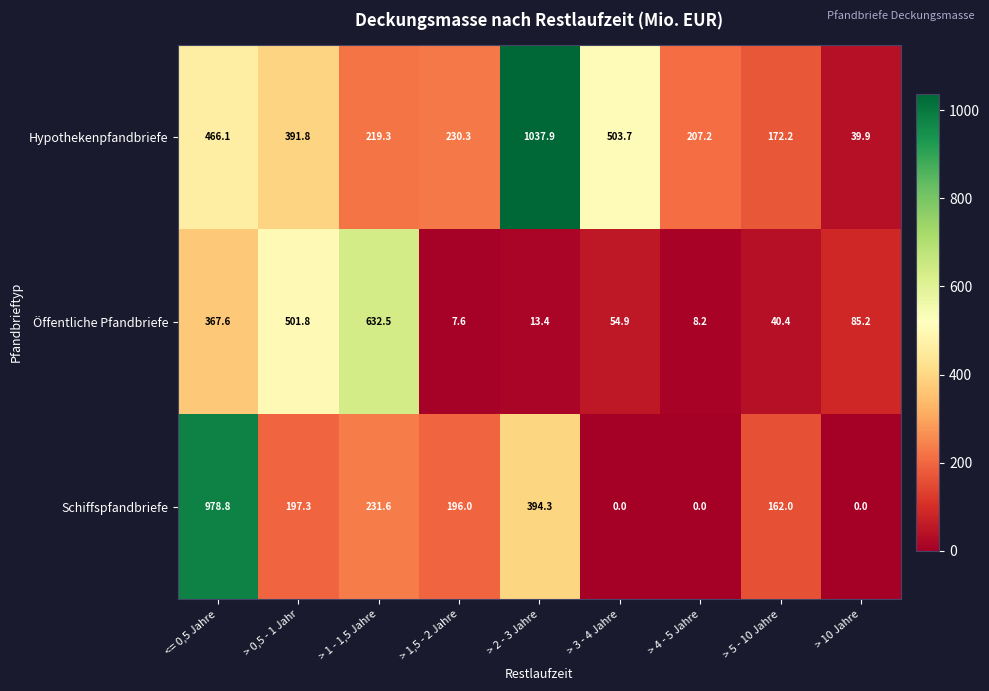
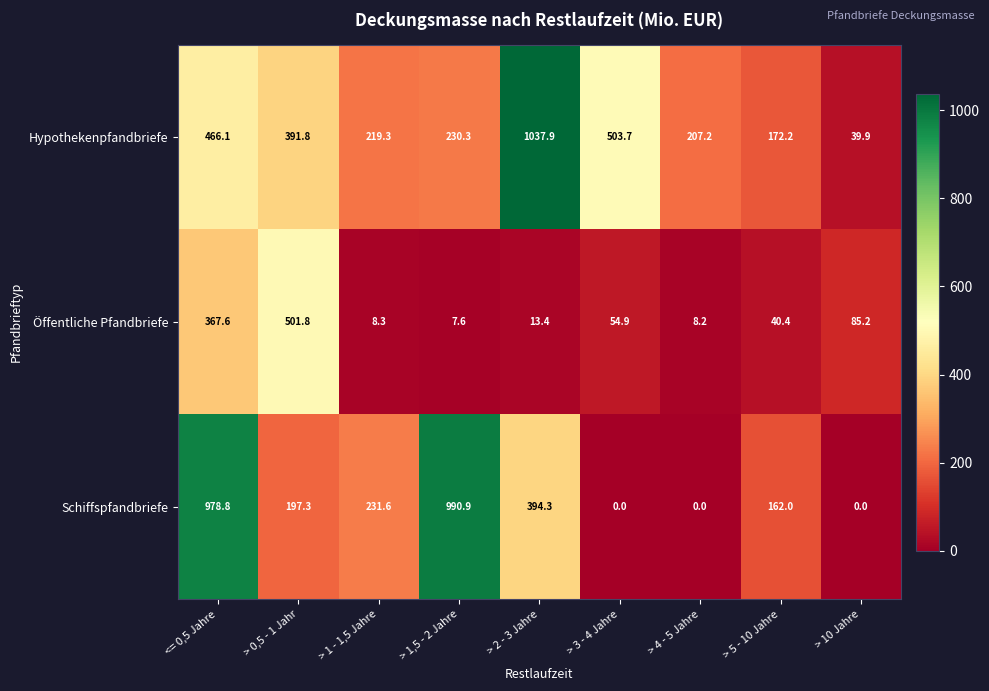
  {
    "Hypothekenpfandbriefe": {
      "<= 0,5 Jahre": 466.1,
      "> 0,5 - 1 Jahr": 391.8,
      "> 1 - 1,5 Jahre": 219.3,
      "> 1,5 - 2 Jahre": 230.3,
      "> 2 - 3 Jahre": 1037.9,
      "> 3 - 4 Jahre": 503.7,
      "> 4 - 5 Jahre": 207.2,
      "> 5 - 10 Jahre": 172.2,
      "> 10 Jahre": 39.9
    },
    "Öffentliche Pfandbriefe": {
      "<= 0,5 Jahre": 367.6,
      "> 0,5 - 1 Jahr": 501.8,
-     "> 1 - 1,5 Jahre": 632.5,
+     "> 1 - 1,5 Jahre": 8.3,
      "> 1,5 - 2 Jahre": 7.6,
      "> 2 - 3 Jahre": 13.4,
      "> 3 - 4 Jahre": 54.9,
      "> 4 - 5 Jahre": 8.2,
      "> 5 - 10 Jahre": 40.4,
      "> 10 Jahre": 85.2
    },
    "Schiffspfandbriefe": {
      "<= 0,5 Jahre": 978.8,
      "> 0,5 - 1 Jahr": 197.3,
      "> 1 - 1,5 Jahre": 231.6,
-     "> 1,5 - 2 Jahre": 196.0,
+     "> 1,5 - 2 Jahre": 990.9,
      "> 2 - 3 Jahre": 394.3,
      "> 3 - 4 Jahre": 0.0,
      "> 4 - 5 Jahre": 0.0,
      "> 5 - 10 Jahre": 162.0,
      "> 10 Jahre": 0.0
    }
  }
